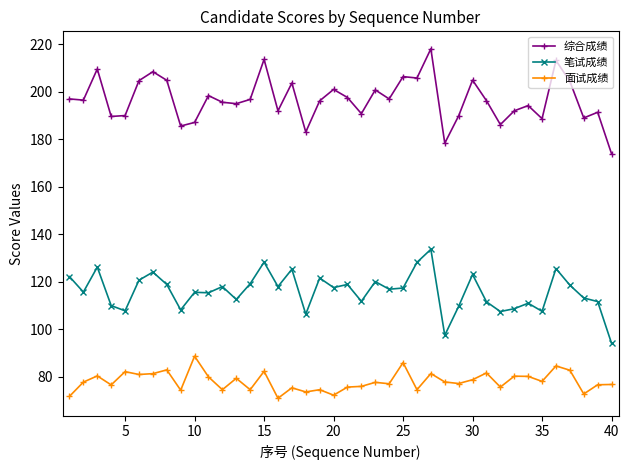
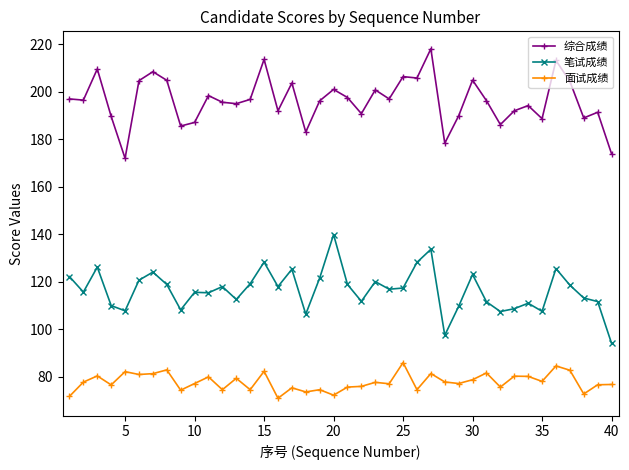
  {
    "综合成绩": {
-     "5": 190,
+     "5": 172,
      "10": 187,
      "15": 214,
      "20": 201,
      "25": 206,
      "30": 205,
      "35": 189,
      "40": 174
    },
    "笔试成绩": {
      "5": 108,
      "10": 116,
      "15": 128,
-     "20": 118,
+     "20": 140,
      "25": 117,
      "30": 123,
      "35": 108,
      "40": 94
    },
    "面试成绩": {
      "5": 82,
-     "10": 89,
+     "10": 77,
      "15": 82,
      "20": 72,
      "25": 86,
      "30": 79,
      "35": 78,
      "40": 77
    }
  }
